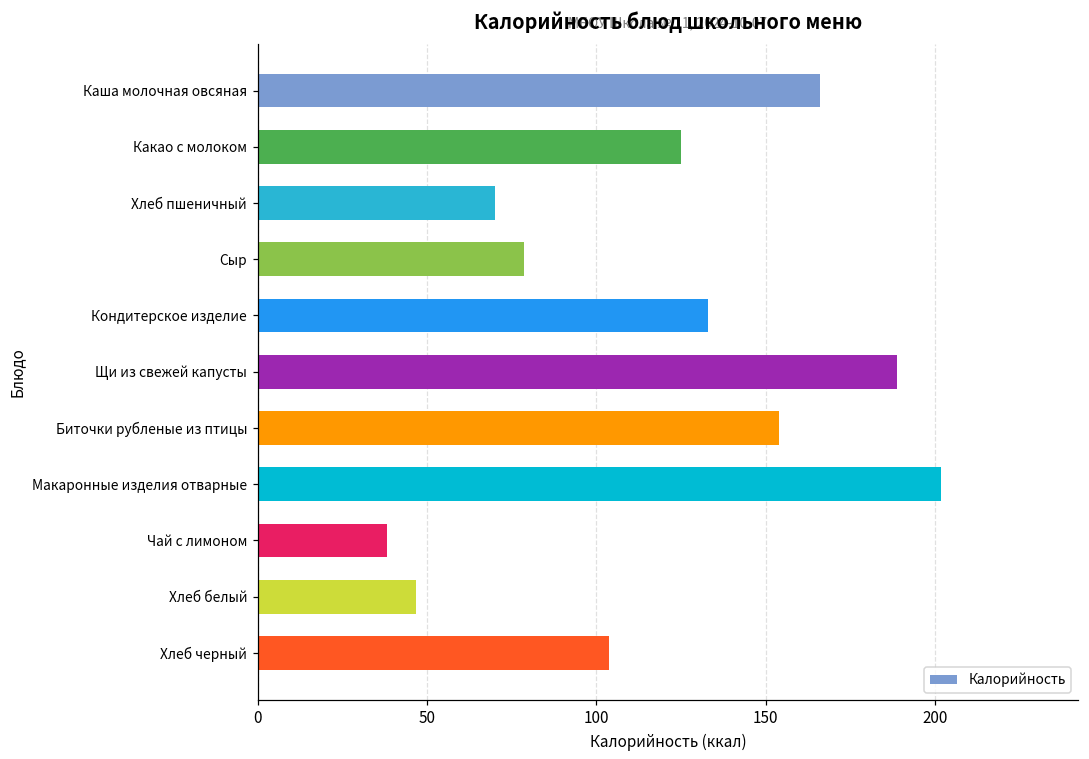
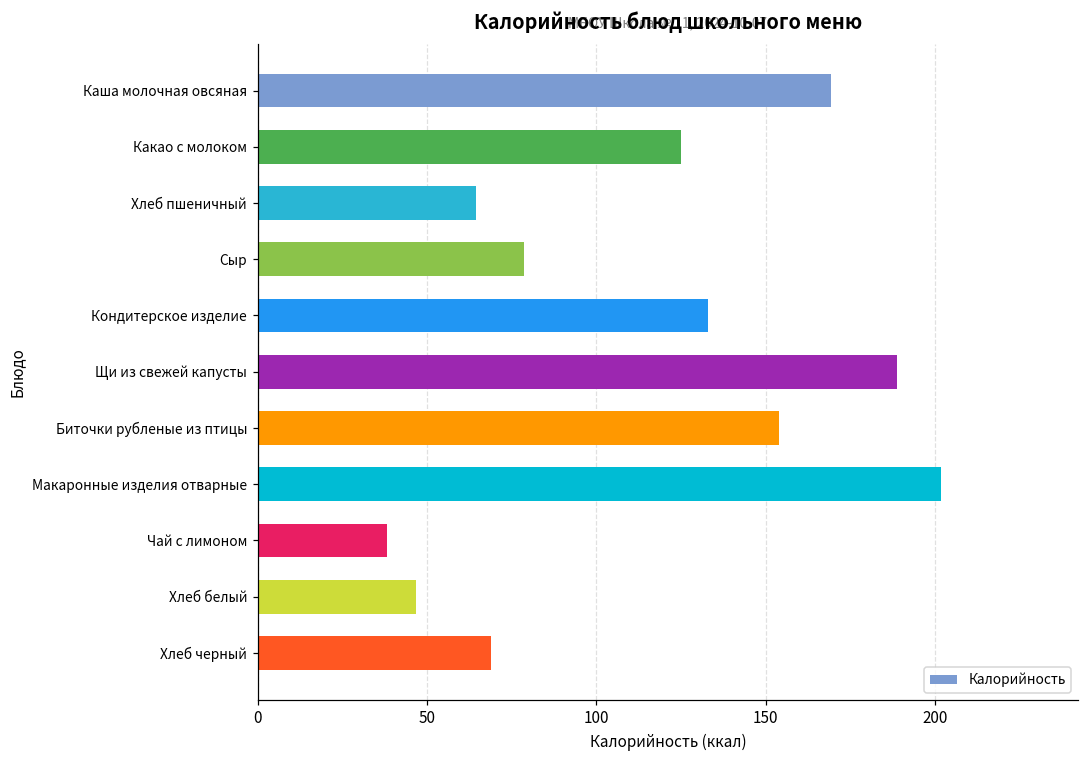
  {
-   "Каша молочная овсяная": 166,
+   "Каша молочная овсяная": 169,
    "Какао с молоком": 125,
-   "Хлеб пшеничный": 70,
+   "Хлеб пшеничный": 65,
    "Сыр": 79,
    "Кондитерское изделие": 133,
    "Щи из свежей капусты": 189,
    "Биточки рубленые из птицы": 154,
    "Макаронные изделия отварные": 202,
    "Чай с лимоном": 38,
    "Хлеб белый": 47,
-   "Хлеб черный": 104
+   "Хлеб черный": 69
  }
